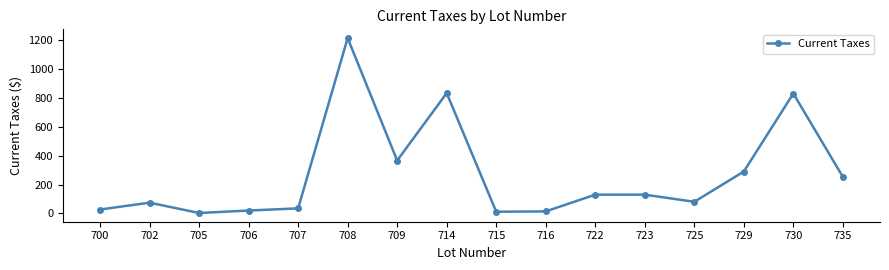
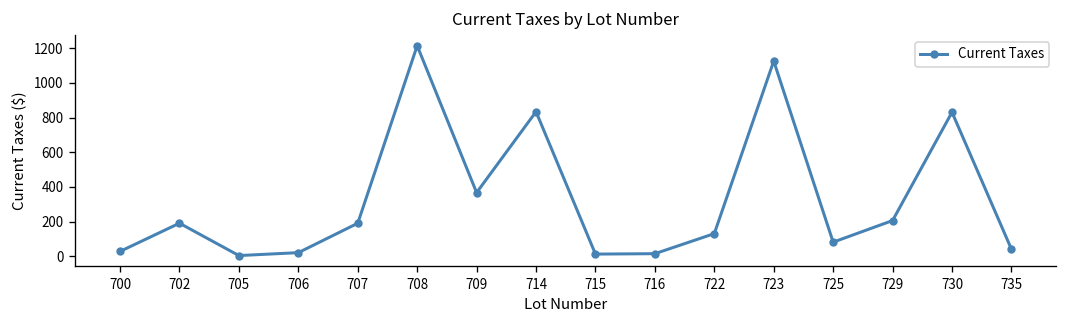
  {
    "700": 30,
-   "702": 70,
+   "702": 190,
    "705": 0,
    "706": 20,
-   "707": 40,
+   "707": 190,
    "708": 1220,
    "709": 370,
    "714": 830,
    "715": 10,
    "716": 10,
    "722": 130,
-   "723": 130,
+   "723": 1130,
    "725": 80,
-   "729": 290,
+   "729": 210,
    "730": 830,
-   "735": 250
+   "735": 40
  }
